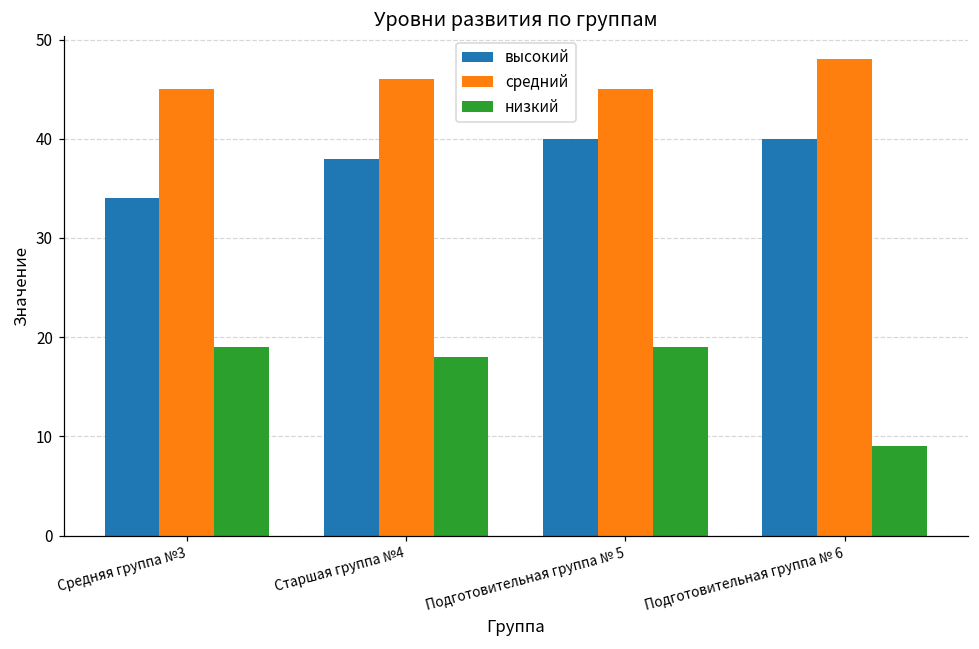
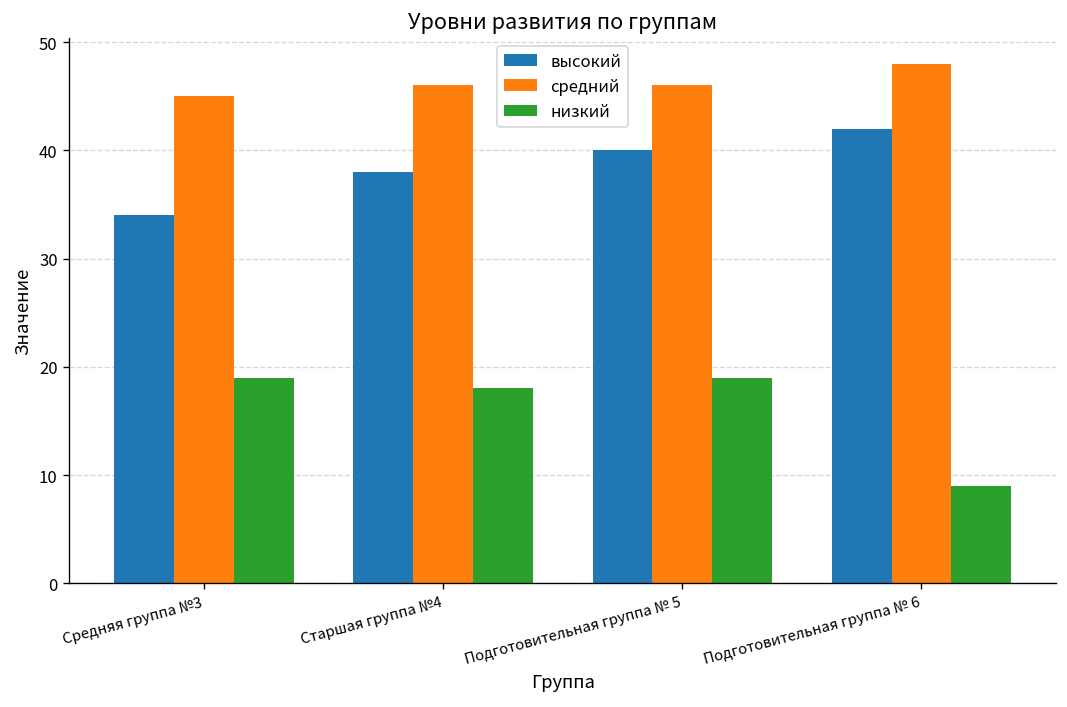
  {
    "высокий": {
      "Средняя группа №3": 34,
      "Старшая группа №4": 38,
      "Подготовительная группа № 5": 40,
-     "Подготовительная группа № 6": 40
+     "Подготовительная группа № 6": 42
    },
    "средний": {
      "Средняя группа №3": 45,
      "Старшая группа №4": 46,
-     "Подготовительная группа № 5": 45,
+     "Подготовительная группа № 5": 46,
      "Подготовительная группа № 6": 48
    },
    "низкий": {
      "Средняя группа №3": 19,
      "Старшая группа №4": 18,
      "Подготовительная группа № 5": 19,
      "Подготовительная группа № 6": 9
    }
  }
